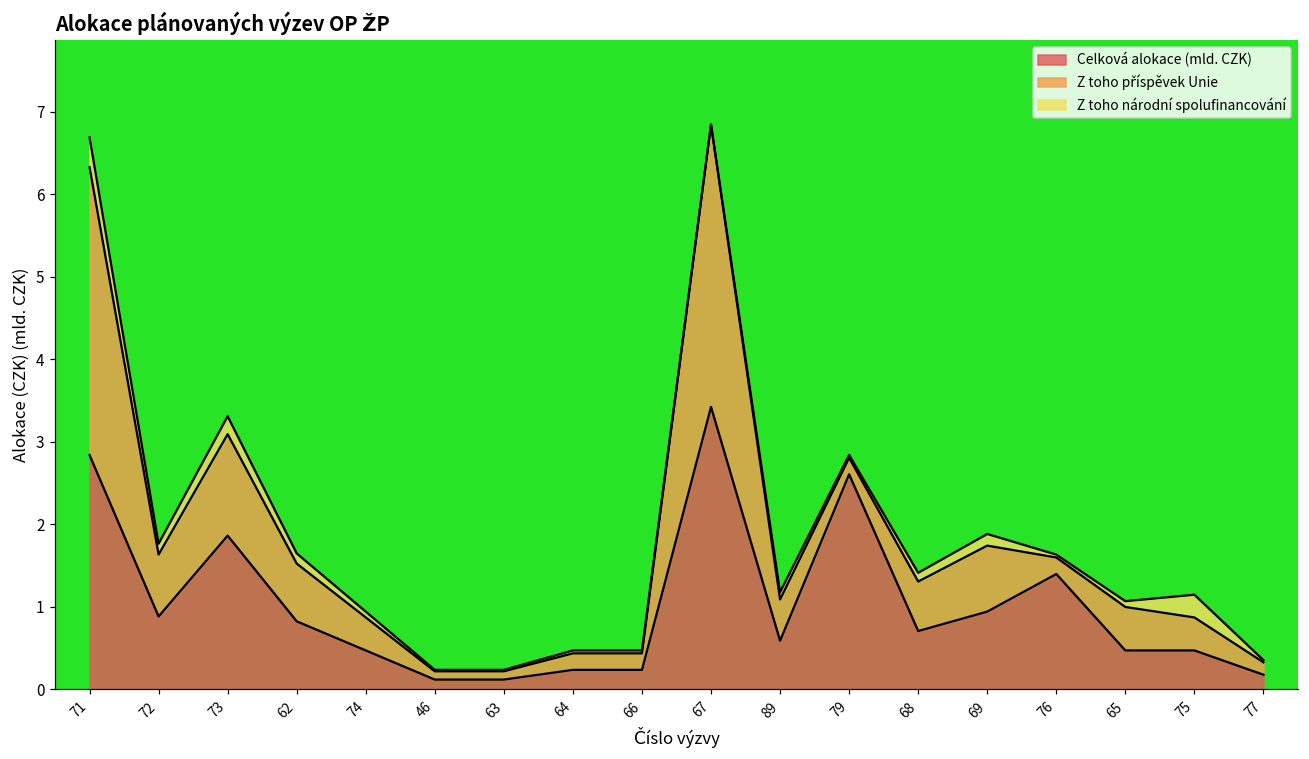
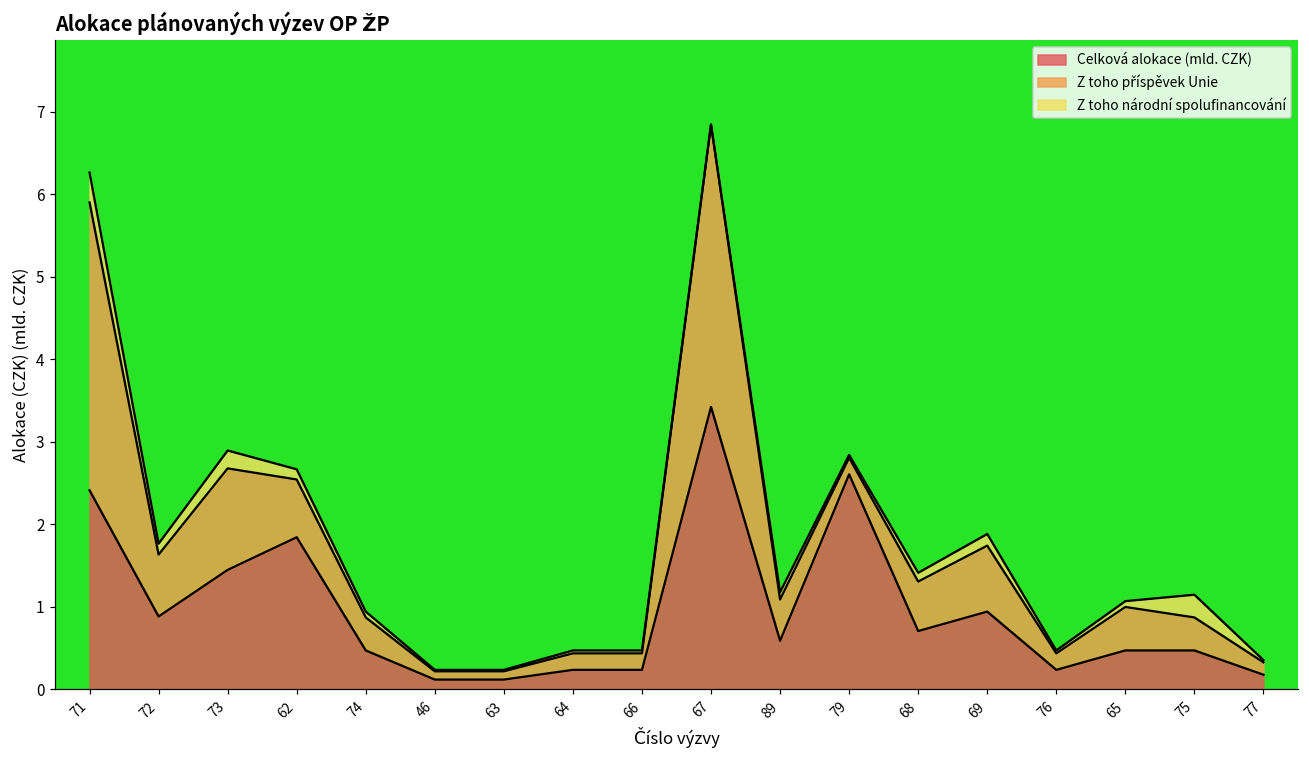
  {
    "Celková alokace (mld. CZK)": {
-     "71": 2.8,
+     "71": 2.4,
      "72": 0.9,
-     "73": 1.9,
-     "62": 0.8,
+     "73": 1.4,
+     "62": 1.8,
      "74": 0.5,
      "46": 0.1,
      "63": 0.1,
      "64": 0.2,
      "66": 0.2,
      "67": 3.4,
      "89": 0.6,
      "79": 2.6,
      "68": 0.7,
      "69": 0.9,
-     "76": 1.4,
+     "76": 0.2,
      "65": 0.5,
      "75": 0.5,
      "77": 0.2
    },
    "Z toho příspěvek Unie": {
      "71": 3.5,
      "72": 0.7,
      "73": 1.2,
      "62": 0.7,
      "74": 0.4,
      "64": 0.2,
      "66": 0.2,
      "89": 0.5,
      "79": 0.2,
      "68": 0.6,
      "69": 0.8,
      "76": 0.2,
      "65": 0.5,
      "75": 0.4
    },
    "Z toho národní spolufinancování": {
      "71": 0.4,
      "72": 0.1,
      "73": 0.2,
      "62": 0.1,
      "74": 0.1,
      "64": 0.0,
      "66": 0.0,
      "89": 0.1,
      "79": 0.0,
      "68": 0.1,
      "69": 0.1,
      "76": 0.0,
      "65": 0.1,
      "75": 0.3
    }
  }
